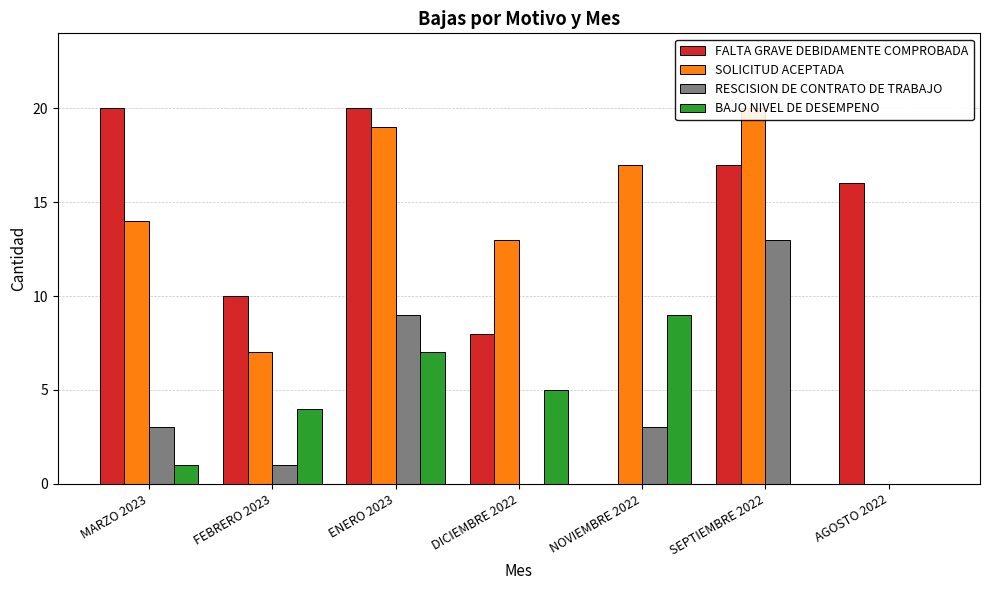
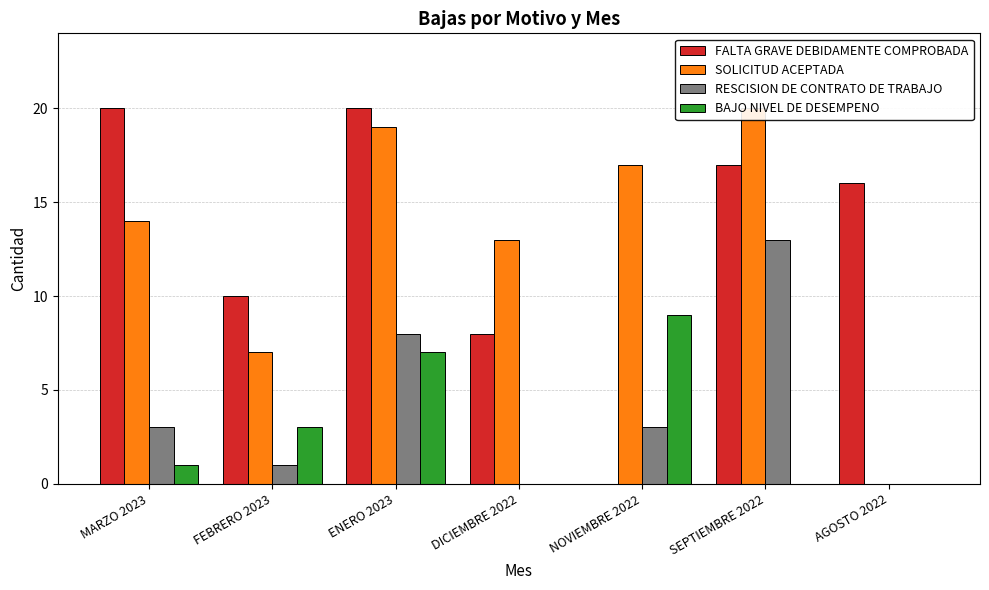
  {
    "FALTA GRAVE DEBIDAMENTE COMPROBADA": {
      "MARZO 2023": 20,
      "FEBRERO 2023": 10,
      "ENERO 2023": 20,
      "DICIEMBRE 2022": 8,
      "NOVIEMBRE 2022": 0,
      "SEPTIEMBRE 2022": 17,
      "AGOSTO 2022": 16
    },
    "SOLICITUD ACEPTADA": {
      "MARZO 2023": 14,
      "FEBRERO 2023": 7,
      "ENERO 2023": 19,
      "DICIEMBRE 2022": 13,
      "NOVIEMBRE 2022": 17,
      "AGOSTO 2022": 0
    },
    "RESCISION DE CONTRATO DE TRABAJO": {
      "MARZO 2023": 3,
      "FEBRERO 2023": 1,
-     "ENERO 2023": 9,
+     "ENERO 2023": 8,
      "DICIEMBRE 2022": 0,
      "NOVIEMBRE 2022": 3,
      "SEPTIEMBRE 2022": 13,
      "AGOSTO 2022": 0
    },
    "BAJO NIVEL DE DESEMPENO": {
      "MARZO 2023": 1,
-     "FEBRERO 2023": 4,
+     "FEBRERO 2023": 3,
      "ENERO 2023": 7,
-     "DICIEMBRE 2022": 5,
+     "DICIEMBRE 2022": 0,
      "NOVIEMBRE 2022": 9,
      "SEPTIEMBRE 2022": 0,
      "AGOSTO 2022": 0
    }
  }
